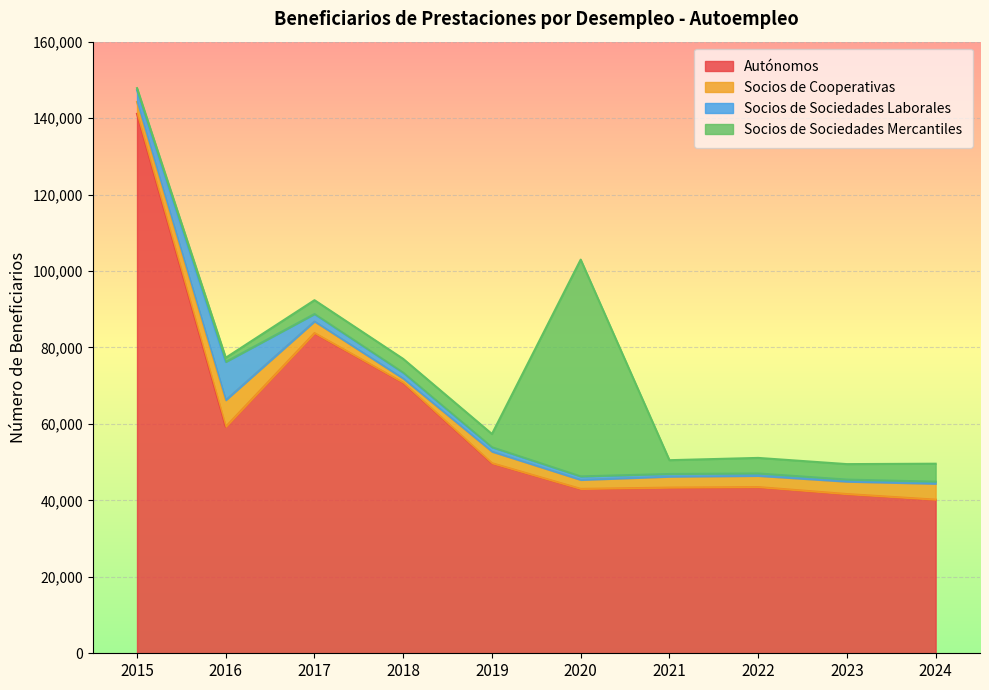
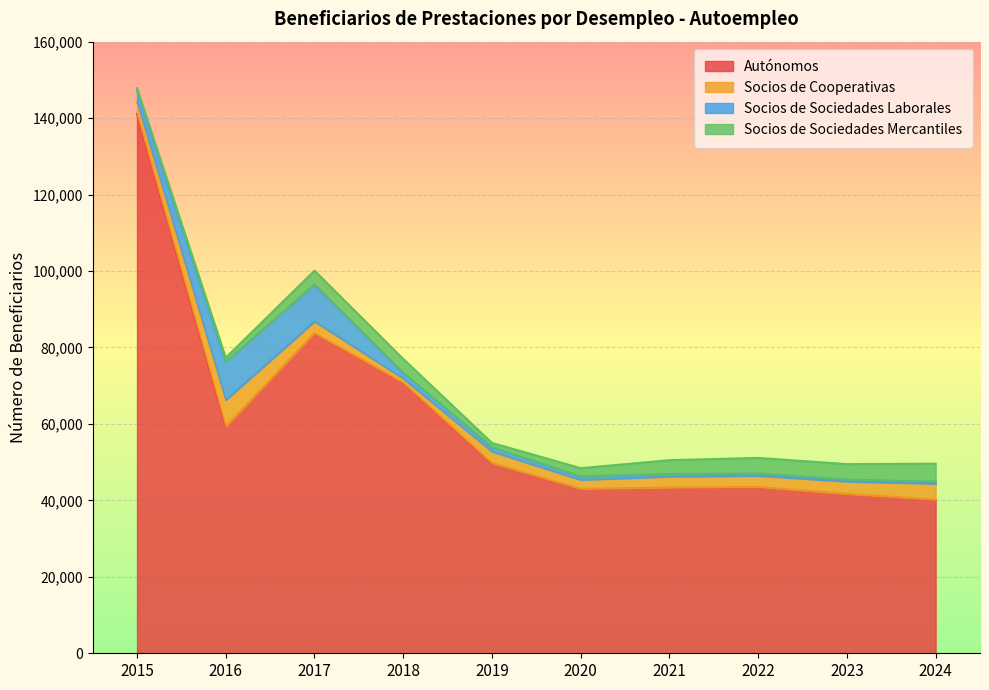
  {
    "Autónomos": {
      "2015": "141,000",
      "2016": "59,000",
      "2017": "84,000",
      "2018": "71,000",
      "2019": "50,000",
      "2020": "43,000",
      "2021": "43,000",
      "2022": "43,000",
      "2023": "42,000",
      "2024": "40,000"
    },
    "Socios de Cooperativas": {
      "2015": "3,000",
      "2016": "7,000",
      "2017": "3,000",
      "2018": "1,000",
      "2019": "3,000",
      "2020": "2,000",
      "2021": "3,000"
    },
    "Socios de Sociedades Laborales": {
      "2016": "10,000",
-     "2017": "2,000",
+     "2017": "10,000",
      "2018": "2,000",
      "2019": "1,000",
      "2020": "1,000",
      "2021": "1,000"
    },
    "Socios de Sociedades Mercantiles": {
      "2016": "1,000",
      "2017": "4,000",
      "2018": "4,000",
-     "2019": "3,000",
-     "2020": "57,000",
+     "2019": "1,000",
+     "2020": "2,000",
      "2021": "4,000",
      "2022": "4,000",
      "2023": "4,000",
      "2024": "5,000"
    }
  }
